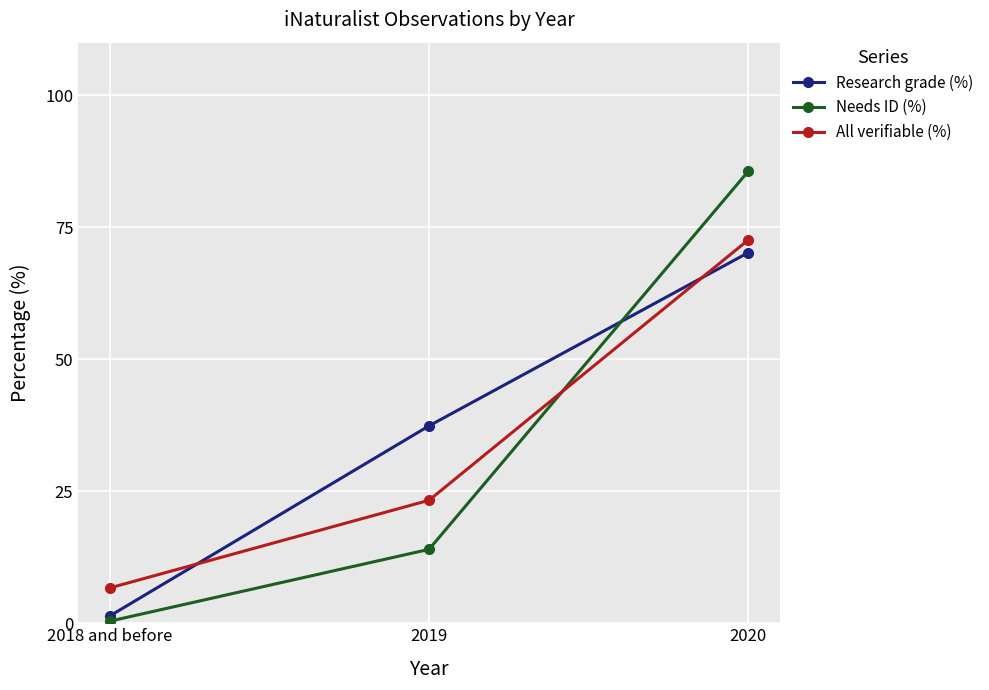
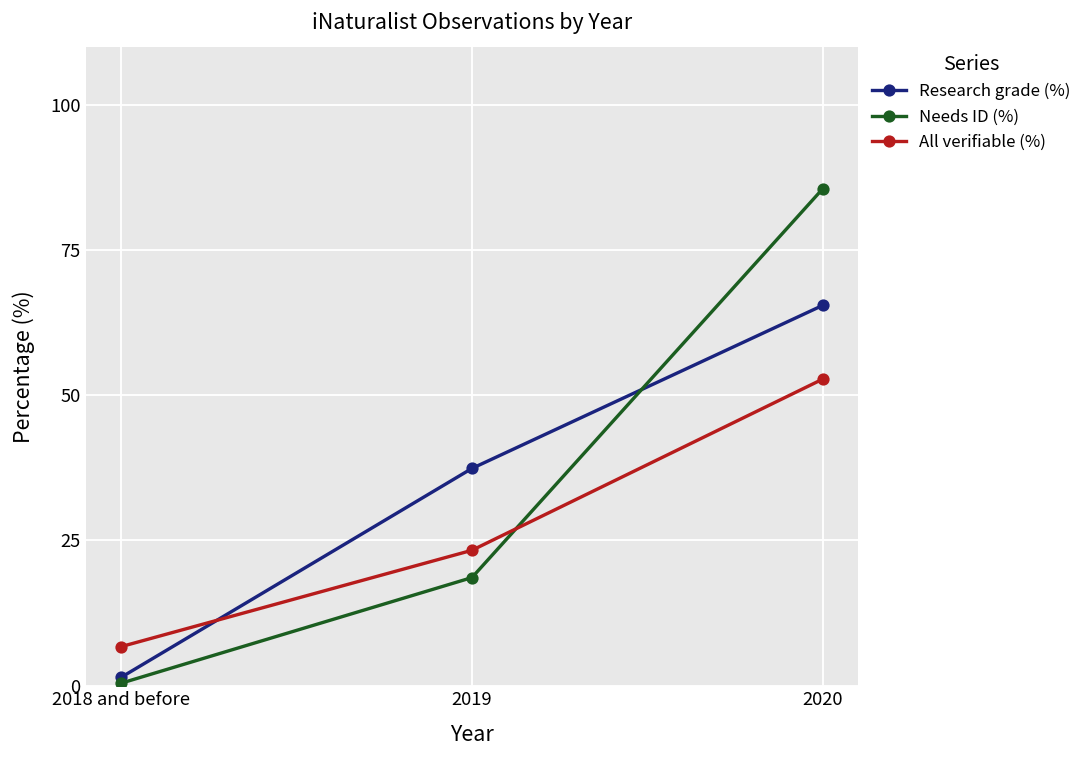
  {
    "Research grade (%)": {
      "2018 and before": 1,
      "2019": 37,
-     "2020": 70
+     "2020": 66
    },
    "Needs ID (%)": {
      "2018 and before": 0,
-     "2019": 14,
+     "2019": 19,
      "2020": 86
    },
    "All verifiable (%)": {
      "2018 and before": 7,
      "2019": 23,
-     "2020": 73
+     "2020": 53
    }
  }
